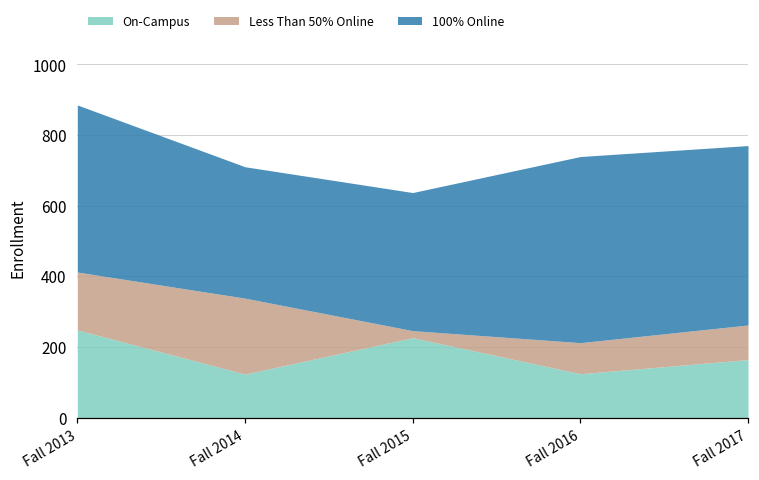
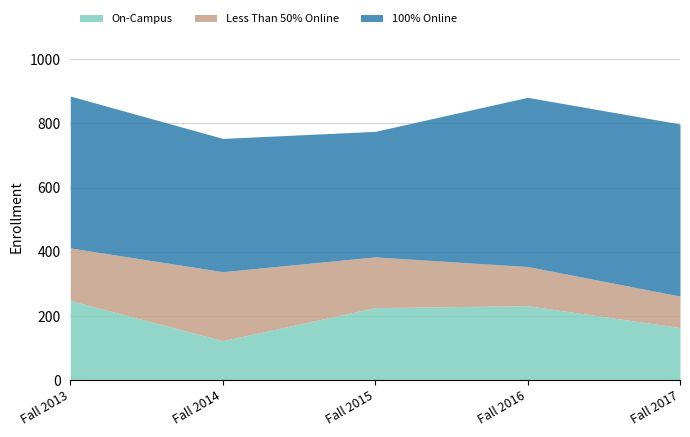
  {
    "On-Campus": {
      "Fall 2013": 250,
      "Fall 2014": 120,
      "Fall 2015": 230,
-     "Fall 2016": 120,
+     "Fall 2016": 230,
      "Fall 2017": 160
    },
    "Less Than 50% Online": {
      "Fall 2013": 160,
      "Fall 2014": 220,
-     "Fall 2015": 20,
-     "Fall 2016": 90,
+     "Fall 2015": 160,
+     "Fall 2016": 120,
      "Fall 2017": 100
    },
    "100% Online": {
      "Fall 2013": 470,
-     "Fall 2014": 370,
+     "Fall 2014": 420,
      "Fall 2015": 390,
      "Fall 2016": 530,
-     "Fall 2017": 510
+     "Fall 2017": 540
    }
  }
